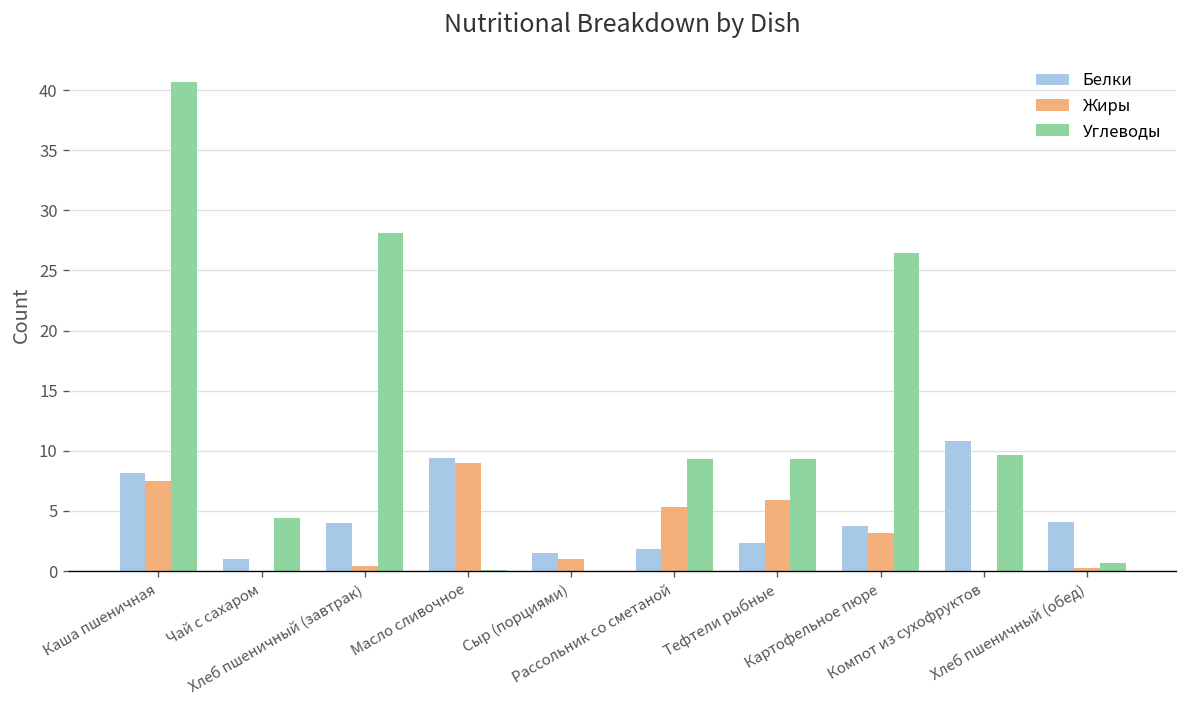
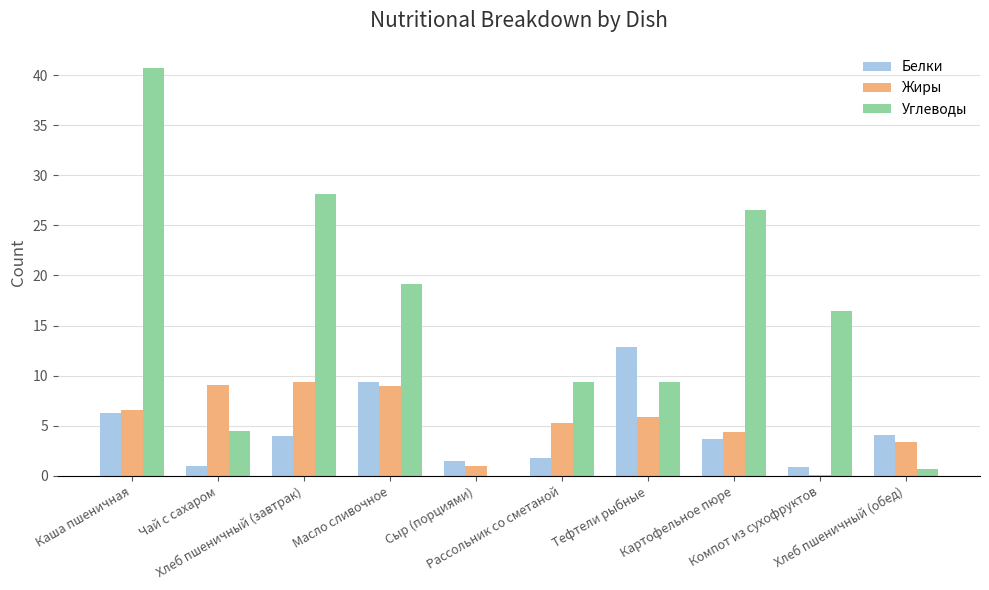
  {
    "Белки": {
-     "Каша пшеничная": 8.2,
+     "Каша пшеничная": 6.3,
      "Чай с сахаром": 1.0,
      "Хлеб пшеничный (завтрак)": 4.0,
      "Масло сливочное": 9.4,
      "Сыр (порциями)": 1.5,
      "Рассольник со сметаной": 1.8,
-     "Тефтели рыбные": 2.4,
+     "Тефтели рыбные": 12.9,
      "Картофельное пюре": 3.7,
-     "Компот из сухофруктов": 10.9,
+     "Компот из сухофруктов": 0.9,
      "Хлеб пшеничный (обед)": 4.1
    },
    "Жиры": {
-     "Каша пшеничная": 7.5,
-     "Чай с сахаром": 0.0,
-     "Хлеб пшеничный (завтрак)": 0.4,
+     "Каша пшеничная": 6.5,
+     "Чай с сахаром": 9.1,
+     "Хлеб пшеничный (завтрак)": 9.4,
      "Масло сливочное": 9.0,
      "Сыр (порциями)": 1.0,
      "Рассольник со сметаной": 5.3,
      "Тефтели рыбные": 5.9,
-     "Картофельное пюре": 3.2,
-     "Хлеб пшеничный (обед)": 0.3
+     "Картофельное пюре": 4.4,
+     "Хлеб пшеничный (обед)": 3.4
    },
    "Углеводы": {
      "Каша пшеничная": 40.7,
      "Чай с сахаром": 4.5,
      "Хлеб пшеничный (завтрак)": 28.1,
-     "Масло сливочное": 0.1,
+     "Масло сливочное": 19.1,
      "Сыр (порциями)": 0.0,
      "Рассольник со сметаной": 9.4,
      "Тефтели рыбные": 9.3,
      "Картофельное пюре": 26.5,
-     "Компот из сухофруктов": 9.7,
+     "Компот из сухофруктов": 16.5,
      "Хлеб пшеничный (обед)": 0.7
    }
  }
